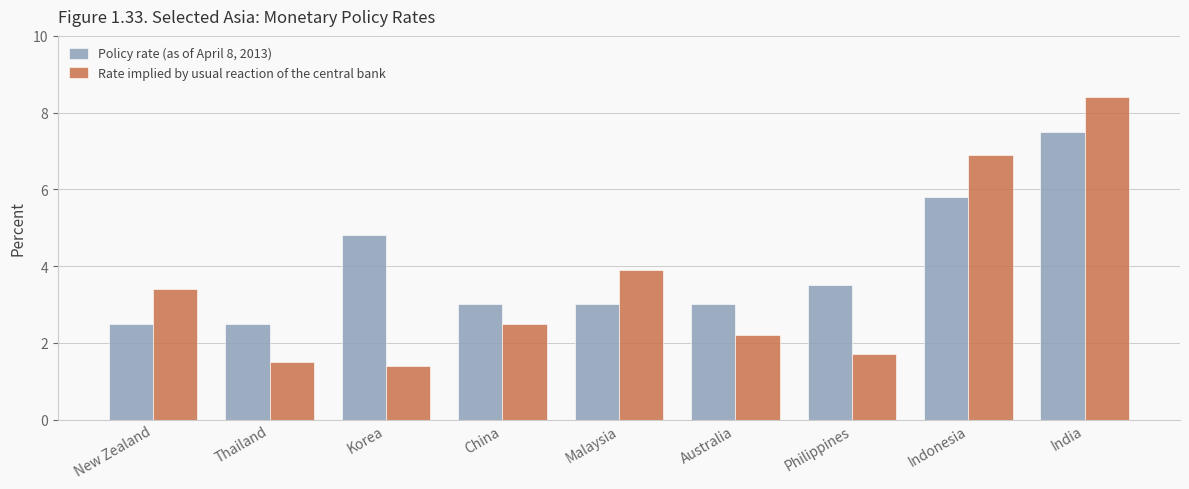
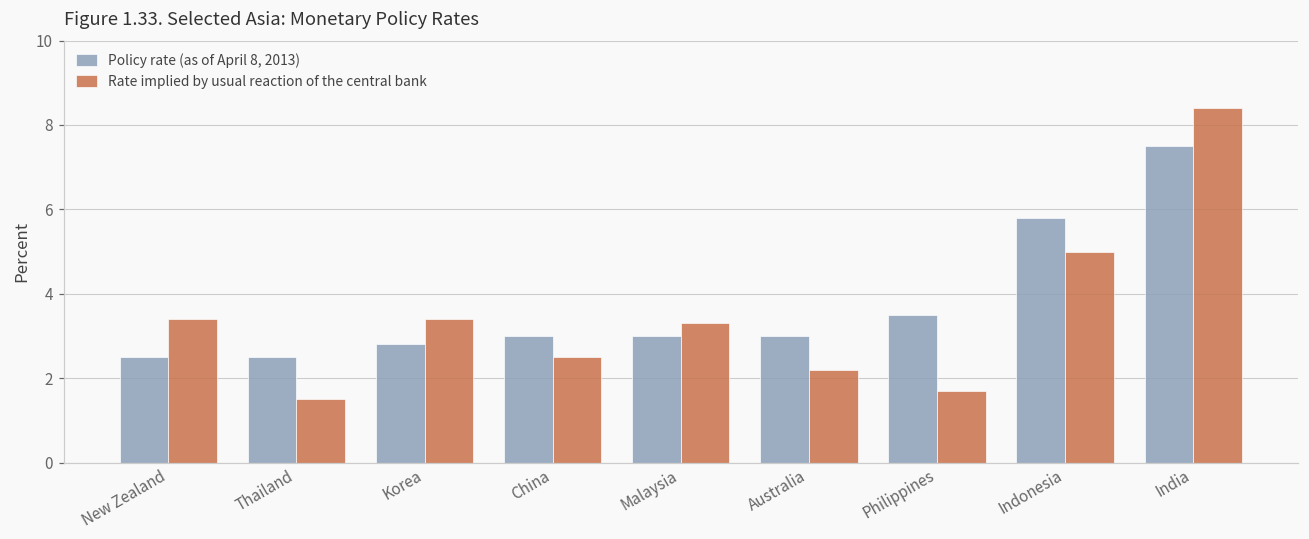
  {
    "Policy rate (as of April 8, 2013)": {
      "New Zealand": 2.5,
      "Thailand": 2.5,
-     "Korea": 4.8,
+     "Korea": 2.8,
      "China": 3.0,
      "Malaysia": 3.0,
      "Australia": 3.0,
      "Philippines": 3.5,
      "Indonesia": 5.8,
      "India": 7.5
    },
    "Rate implied by usual reaction of the central bank": {
      "New Zealand": 3.4,
      "Thailand": 1.5,
-     "Korea": 1.4,
+     "Korea": 3.4,
      "China": 2.5,
-     "Malaysia": 3.9,
+     "Malaysia": 3.3,
      "Australia": 2.2,
      "Philippines": 1.7,
-     "Indonesia": 6.9,
+     "Indonesia": 5.0,
      "India": 8.4
    }
  }
